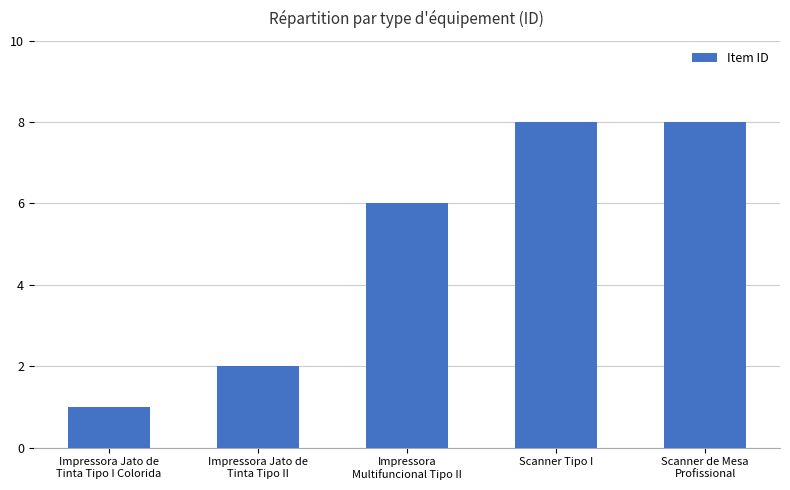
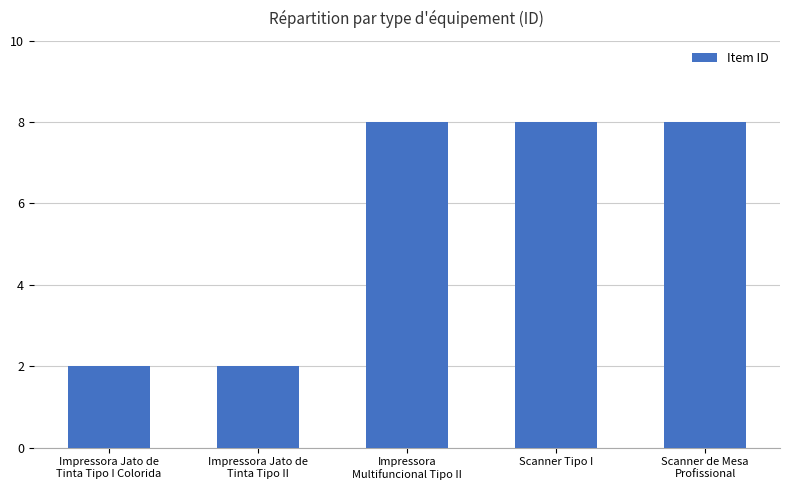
  {
-   "Impressora Jato de Tinta Tipo I Colorida": 1,
+   "Impressora Jato de Tinta Tipo I Colorida": 2,
    "Impressora Jato de Tinta Tipo II": 2,
-   "Impressora Multifuncional Tipo II": 6,
+   "Impressora Multifuncional Tipo II": 8,
    "Scanner Tipo I": 8,
    "Scanner de Mesa Profissional": 8
  }
